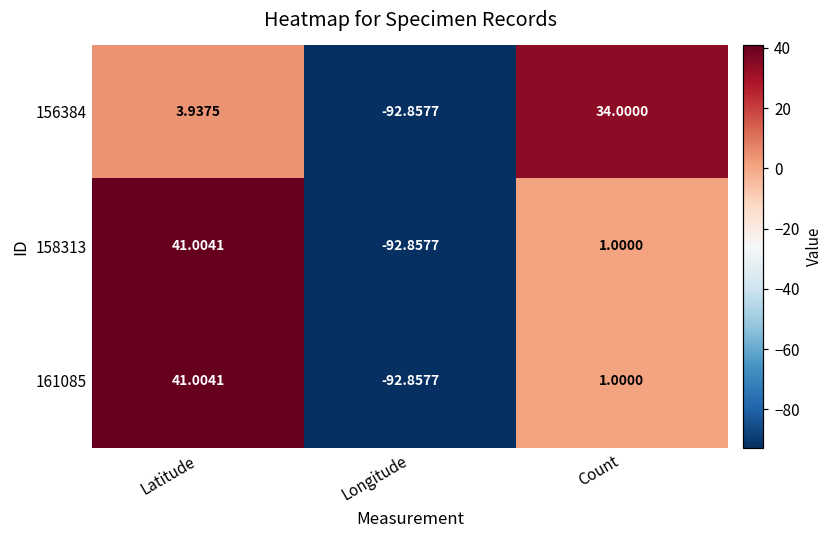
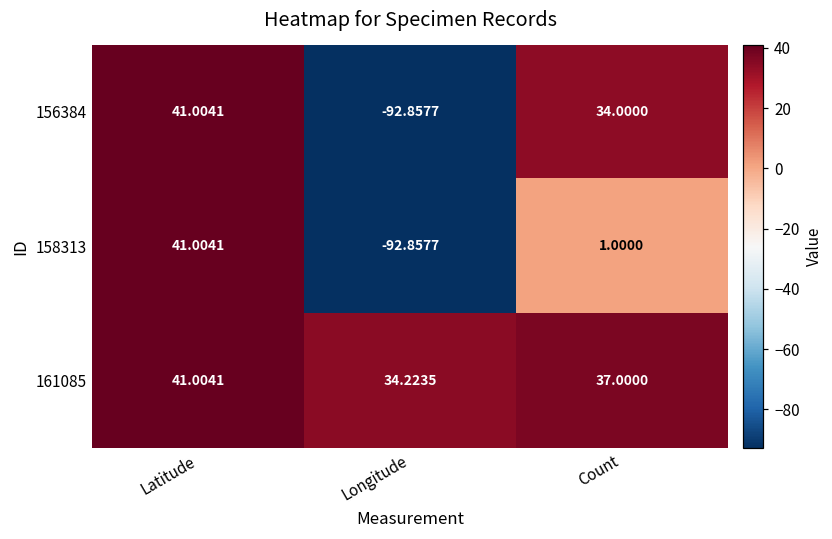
  {
    "156384": {
-     "Latitude": 3.9375,
+     "Latitude": 41.0041,
      "Longitude": -92.8577,
      "Count": 34.0000
    },
    "158313": {
      "Latitude": 41.0041,
      "Longitude": -92.8577,
      "Count": 1.0000
    },
    "161085": {
      "Latitude": 41.0041,
-     "Longitude": -92.8577,
-     "Count": 1.0000
+     "Longitude": 34.2235,
+     "Count": 37.0000
    }
  }
